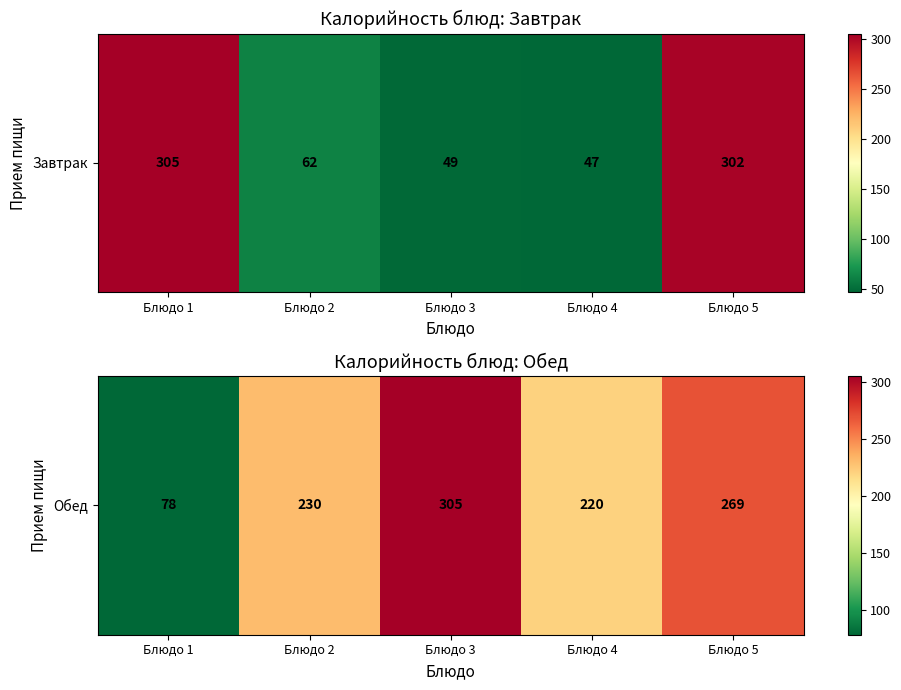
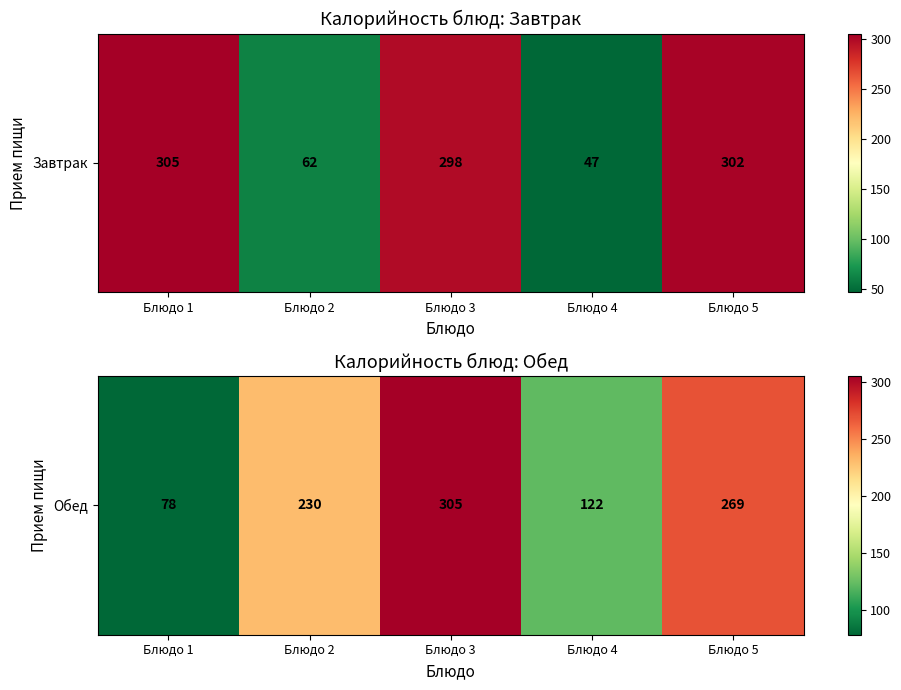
  {
    "Калорийность блюд: Завтрак": {
      "Завтрак": {
        "Блюдо 1": 305,
        "Блюдо 2": 62,
-       "Блюдо 3": 49,
+       "Блюдо 3": 298,
        "Блюдо 4": 47,
        "Блюдо 5": 302
      }
    },
    "Калорийность блюд: Обед": {
      "Обед": {
        "Блюдо 1": 78,
        "Блюдо 2": 230,
        "Блюдо 3": 305,
-       "Блюдо 4": 220,
+       "Блюдо 4": 122,
        "Блюдо 5": 269
      }
    }
  }
